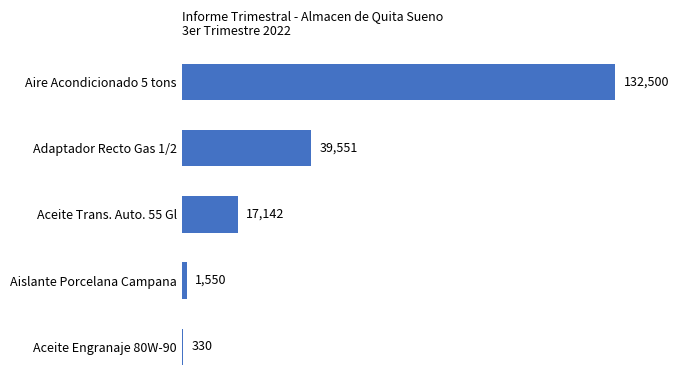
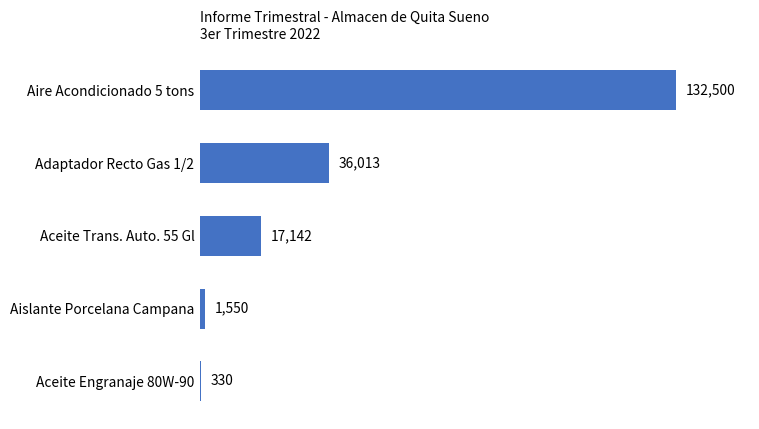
  {
    "Aire Acondicionado 5 tons": "132,500",
-   "Adaptador Recto Gas 1/2": "39,551",
+   "Adaptador Recto Gas 1/2": "36,013",
    "Aceite Trans. Auto. 55 Gl": "17,142",
    "Aislante Porcelana Campana": "1,550",
    "Aceite Engranaje 80W-90": "330"
  }
